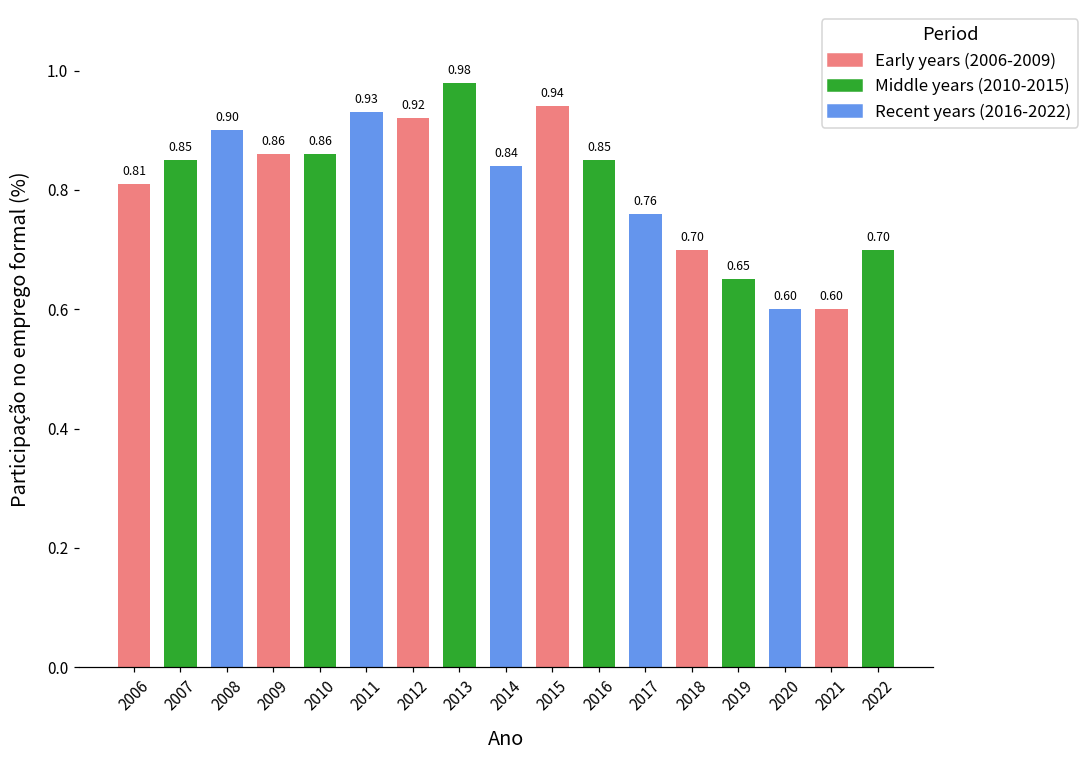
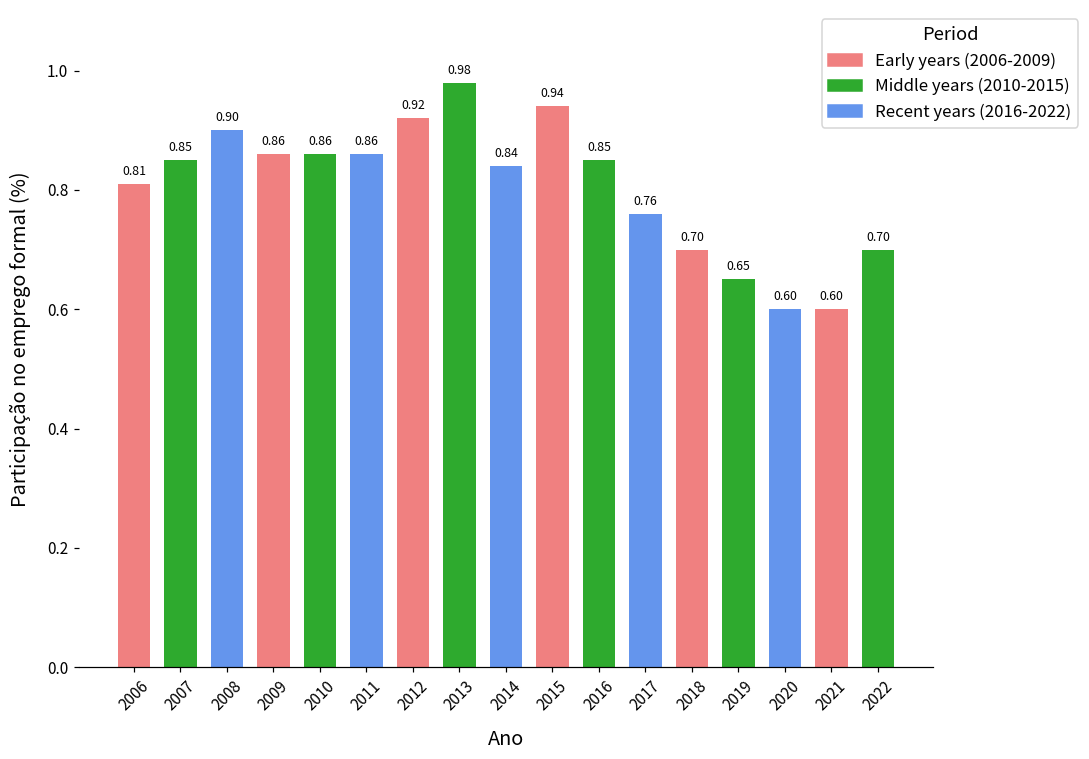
  {
    "2006": 0.81,
    "2007": 0.85,
    "2008": 0.90,
    "2009": 0.86,
    "2010": 0.86,
-   "2011": 0.93,
+   "2011": 0.86,
    "2012": 0.92,
    "2013": 0.98,
    "2014": 0.84,
    "2015": 0.94,
    "2016": 0.85,
    "2017": 0.76,
    "2018": 0.70,
    "2019": 0.65,
    "2020": 0.60,
    "2021": 0.60,
    "2022": 0.70
  }
